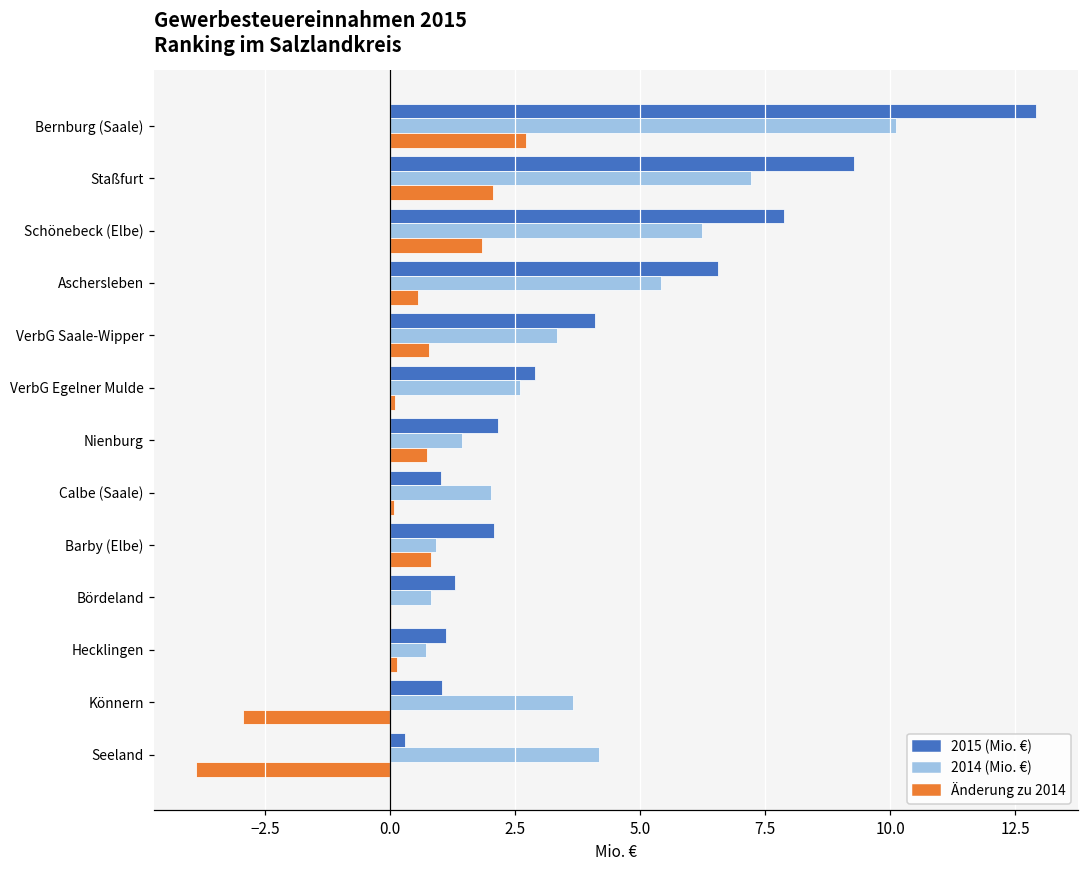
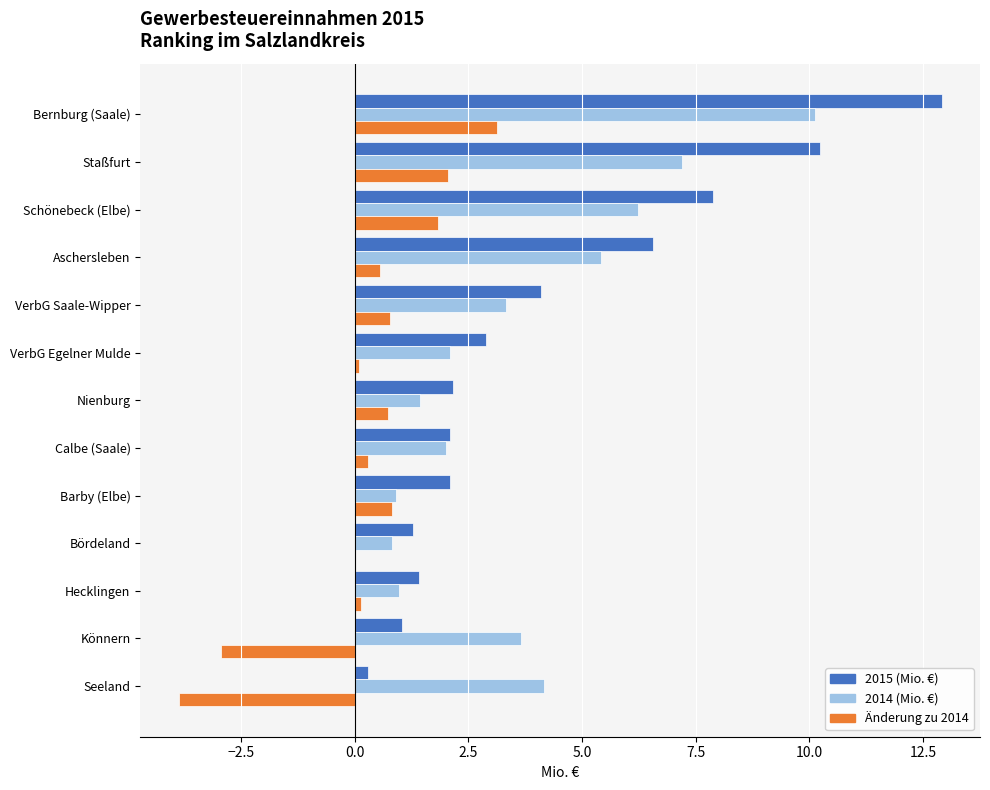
  {
    "2015 (Mio. €)": {
      "Bernburg (Saale)": 12.9,
-     "Staßfurt": 9.3,
+     "Staßfurt": 10.2,
      "Schönebeck (Elbe)": 7.9,
      "Aschersleben": 6.6,
      "VerbG Saale-Wipper": 4.1,
      "VerbG Egelner Mulde": 2.9,
      "Nienburg": 2.2,
-     "Calbe (Saale)": 1.0,
+     "Calbe (Saale)": 2.1,
      "Barby (Elbe)": 2.1,
      "Bördeland": 1.3,
-     "Hecklingen": 1.1,
+     "Hecklingen": 1.4,
      "Könnern": 1.0,
      "Seeland": 0.3
    },
    "2014 (Mio. €)": {
      "Bernburg (Saale)": 10.1,
      "Staßfurt": 7.2,
      "Schönebeck (Elbe)": 6.2,
      "Aschersleben": 5.4,
      "VerbG Saale-Wipper": 3.3,
-     "VerbG Egelner Mulde": 2.6,
+     "VerbG Egelner Mulde": 2.1,
      "Nienburg": 1.4,
      "Calbe (Saale)": 2.0,
      "Barby (Elbe)": 0.9,
      "Bördeland": 0.8,
-     "Hecklingen": 0.7,
+     "Hecklingen": 1.0,
      "Könnern": 3.6,
      "Seeland": 4.2
    },
    "Änderung zu 2014": {
-     "Bernburg (Saale)": 2.7,
+     "Bernburg (Saale)": 3.1,
      "Staßfurt": 2.1,
      "Schönebeck (Elbe)": 1.8,
      "Aschersleben": 0.6,
      "VerbG Saale-Wipper": 0.8,
      "VerbG Egelner Mulde": 0.1,
      "Nienburg": 0.7,
-     "Calbe (Saale)": 0.1,
+     "Calbe (Saale)": 0.3,
      "Barby (Elbe)": 0.8,
      "Hecklingen": 0.1,
      "Könnern": -2.9,
      "Seeland": -3.9
    }
  }
